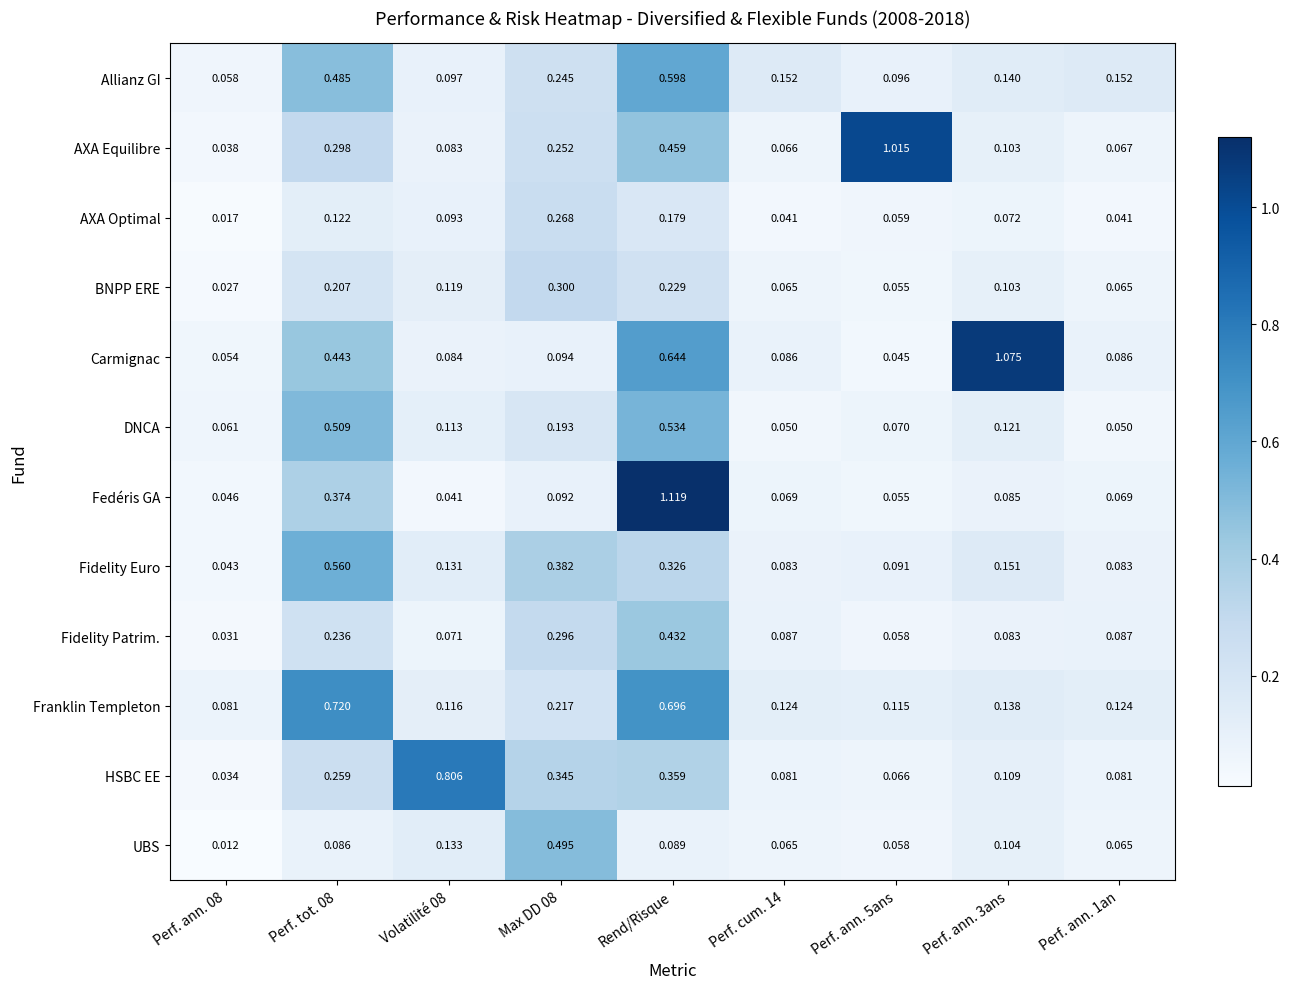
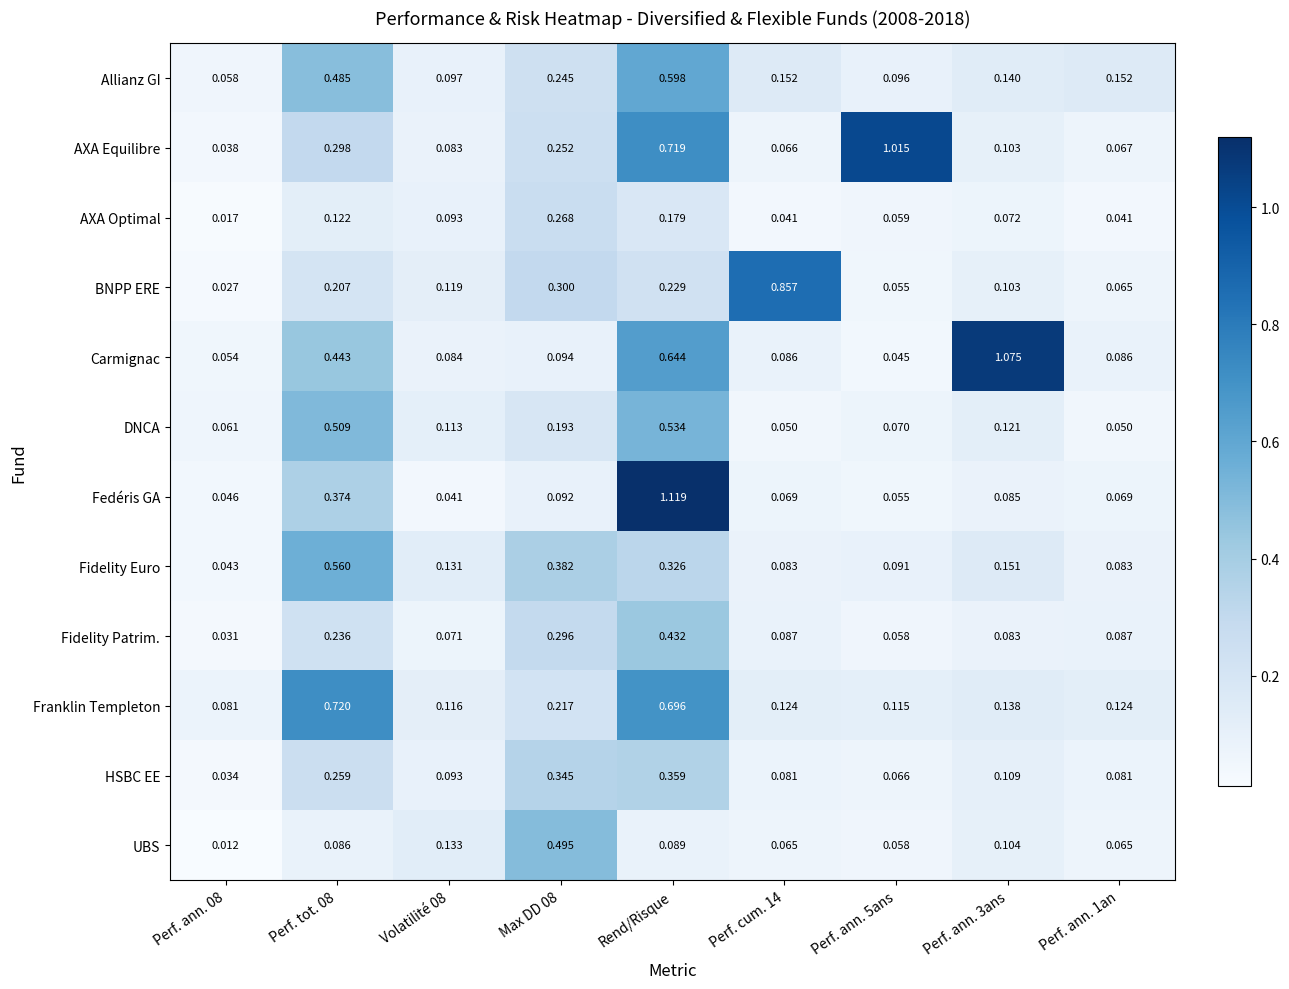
  {
    "Allianz GI": {
      "Perf. ann. 08": 0.058,
      "Perf. tot. 08": 0.485,
      "Volatilité 08": 0.097,
      "Max DD 08": 0.245,
      "Rend/Risque": 0.598,
      "Perf. cum. 14": 0.152,
      "Perf. ann. 5ans": 0.096,
      "Perf. ann. 3ans": 0.140,
      "Perf. ann. 1an": 0.152
    },
    "AXA Equilibre": {
      "Perf. ann. 08": 0.038,
      "Perf. tot. 08": 0.298,
      "Volatilité 08": 0.083,
      "Max DD 08": 0.252,
-     "Rend/Risque": 0.459,
+     "Rend/Risque": 0.719,
      "Perf. cum. 14": 0.066,
      "Perf. ann. 5ans": 1.015,
      "Perf. ann. 3ans": 0.103,
      "Perf. ann. 1an": 0.067
    },
    "AXA Optimal": {
      "Perf. ann. 08": 0.017,
      "Perf. tot. 08": 0.122,
      "Volatilité 08": 0.093,
      "Max DD 08": 0.268,
      "Rend/Risque": 0.179,
      "Perf. cum. 14": 0.041,
      "Perf. ann. 5ans": 0.059,
      "Perf. ann. 3ans": 0.072,
      "Perf. ann. 1an": 0.041
    },
    "BNPP ERE": {
      "Perf. ann. 08": 0.027,
      "Perf. tot. 08": 0.207,
      "Volatilité 08": 0.119,
      "Max DD 08": 0.300,
      "Rend/Risque": 0.229,
-     "Perf. cum. 14": 0.065,
+     "Perf. cum. 14": 0.857,
      "Perf. ann. 5ans": 0.055,
      "Perf. ann. 3ans": 0.103,
      "Perf. ann. 1an": 0.065
    },
    "Carmignac": {
      "Perf. ann. 08": 0.054,
      "Perf. tot. 08": 0.443,
      "Volatilité 08": 0.084,
      "Max DD 08": 0.094,
      "Rend/Risque": 0.644,
      "Perf. cum. 14": 0.086,
      "Perf. ann. 5ans": 0.045,
      "Perf. ann. 3ans": 1.075,
      "Perf. ann. 1an": 0.086
    },
    "DNCA": {
      "Perf. ann. 08": 0.061,
      "Perf. tot. 08": 0.509,
      "Volatilité 08": 0.113,
      "Max DD 08": 0.193,
      "Rend/Risque": 0.534,
      "Perf. cum. 14": 0.050,
      "Perf. ann. 5ans": 0.070,
      "Perf. ann. 3ans": 0.121,
      "Perf. ann. 1an": 0.050
    },
    "Fedéris GA": {
      "Perf. ann. 08": 0.046,
      "Perf. tot. 08": 0.374,
      "Volatilité 08": 0.041,
      "Max DD 08": 0.092,
      "Rend/Risque": 1.119,
      "Perf. cum. 14": 0.069,
      "Perf. ann. 5ans": 0.055,
      "Perf. ann. 3ans": 0.085,
      "Perf. ann. 1an": 0.069
    },
    "Fidelity Euro": {
      "Perf. ann. 08": 0.043,
      "Perf. tot. 08": 0.560,
      "Volatilité 08": 0.131,
      "Max DD 08": 0.382,
      "Rend/Risque": 0.326,
      "Perf. cum. 14": 0.083,
      "Perf. ann. 5ans": 0.091,
      "Perf. ann. 3ans": 0.151,
      "Perf. ann. 1an": 0.083
    },
    "Fidelity Patrim.": {
      "Perf. ann. 08": 0.031,
      "Perf. tot. 08": 0.236,
      "Volatilité 08": 0.071,
      "Max DD 08": 0.296,
      "Rend/Risque": 0.432,
      "Perf. cum. 14": 0.087,
      "Perf. ann. 5ans": 0.058,
      "Perf. ann. 3ans": 0.083,
      "Perf. ann. 1an": 0.087
    },
    "Franklin Templeton": {
      "Perf. ann. 08": 0.081,
      "Perf. tot. 08": 0.720,
      "Volatilité 08": 0.116,
      "Max DD 08": 0.217,
      "Rend/Risque": 0.696,
      "Perf. cum. 14": 0.124,
      "Perf. ann. 5ans": 0.115,
      "Perf. ann. 3ans": 0.138,
      "Perf. ann. 1an": 0.124
    },
    "HSBC EE": {
      "Perf. ann. 08": 0.034,
      "Perf. tot. 08": 0.259,
-     "Volatilité 08": 0.806,
+     "Volatilité 08": 0.093,
      "Max DD 08": 0.345,
      "Rend/Risque": 0.359,
      "Perf. cum. 14": 0.081,
      "Perf. ann. 5ans": 0.066,
      "Perf. ann. 3ans": 0.109,
      "Perf. ann. 1an": 0.081
    },
    "UBS": {
      "Perf. ann. 08": 0.012,
      "Perf. tot. 08": 0.086,
      "Volatilité 08": 0.133,
      "Max DD 08": 0.495,
      "Rend/Risque": 0.089,
      "Perf. cum. 14": 0.065,
      "Perf. ann. 5ans": 0.058,
      "Perf. ann. 3ans": 0.104,
      "Perf. ann. 1an": 0.065
    }
  }
